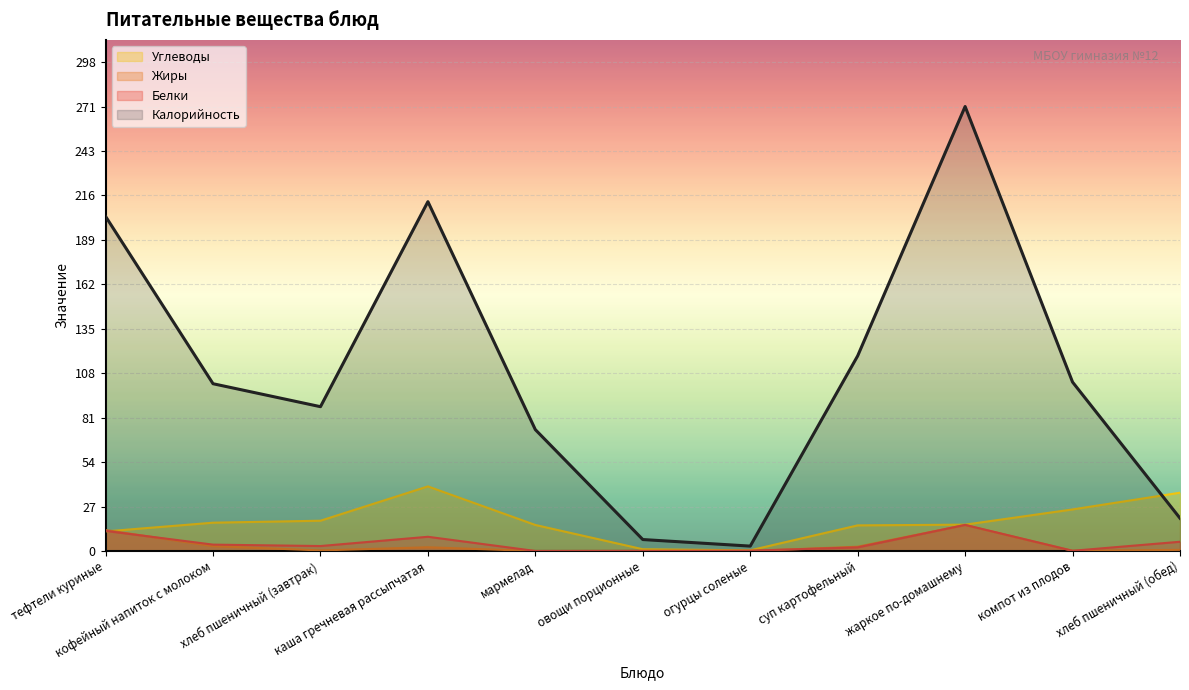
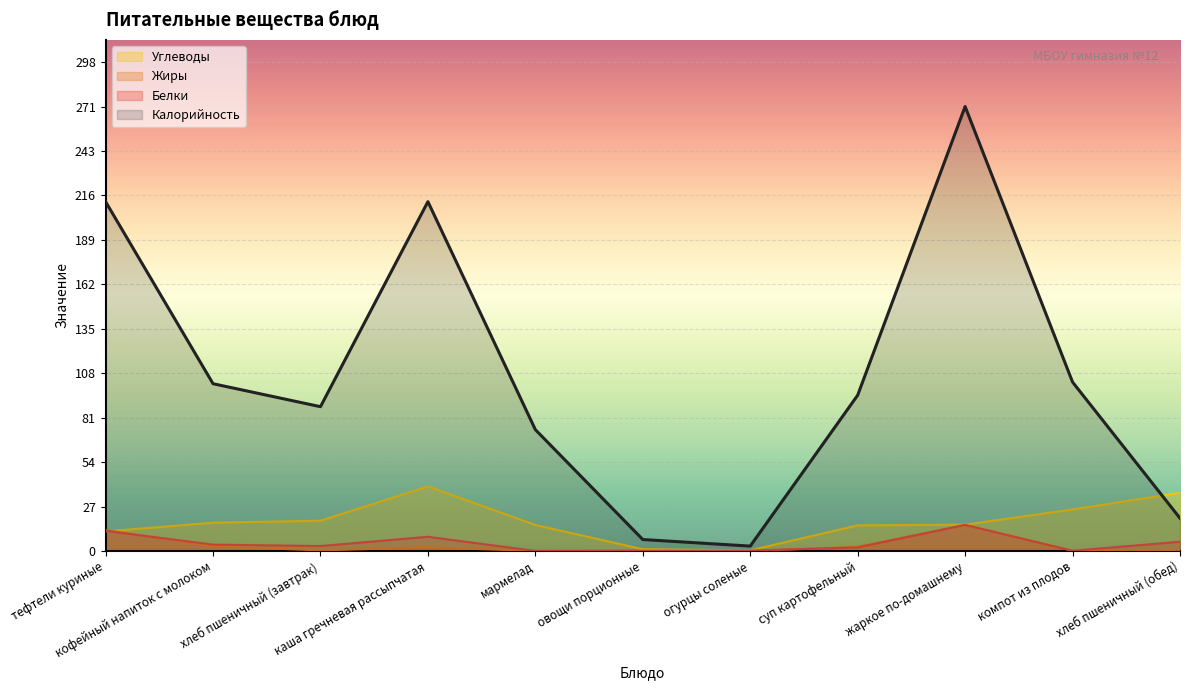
  {
    "Калорийность": {
-     "тефтели куриные": 204,
+     "тефтели куриные": 213,
      "кофейный напиток с молоком": 102,
      "хлеб пшеничный (завтрак)": 88,
      "каша гречневая рассыпчатая": 213,
      "мармелад": 74,
      "овощи порционные": 7,
      "огурцы соленые": 3,
-     "суп картофельный": 119,
+     "суп картофельный": 95,
      "жаркое по-домашнему": 271,
      "компот из плодов": 103,
      "хлеб пшеничный (обед)": 20
    }
  }
